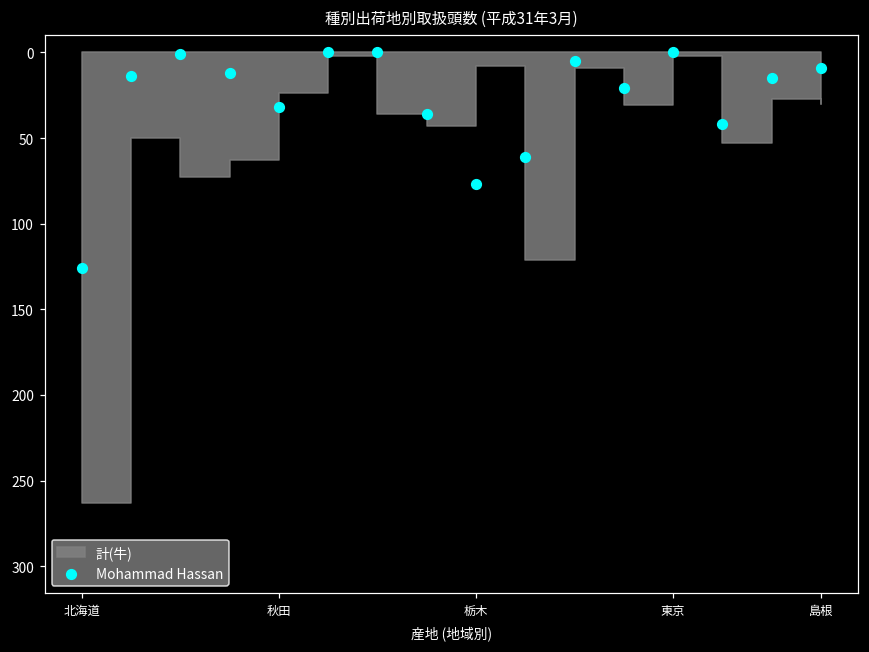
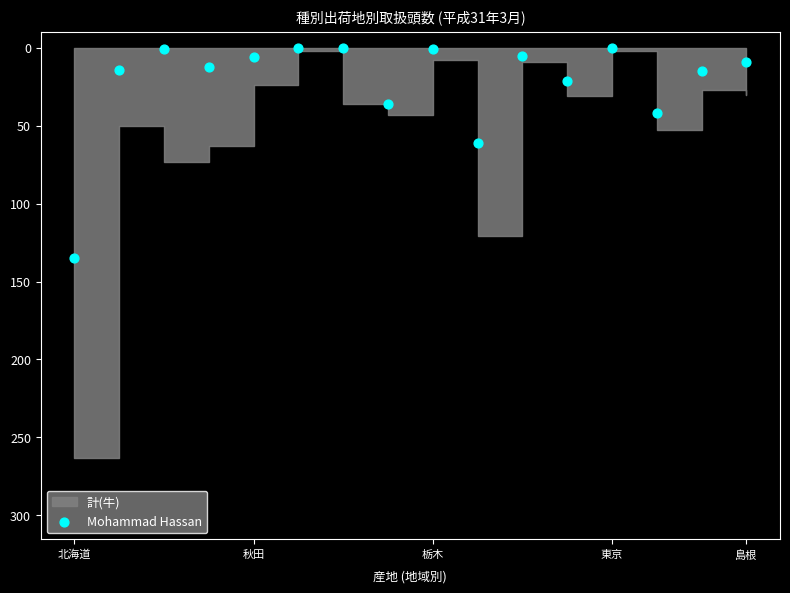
  {
    "Mohammad Hassan": {
-     "北海道": 126,
-     "秋田": 32,
-     "栃木": 77
+     "北海道": 135,
+     "秋田": 6,
+     "栃木": 1
    }
  }
